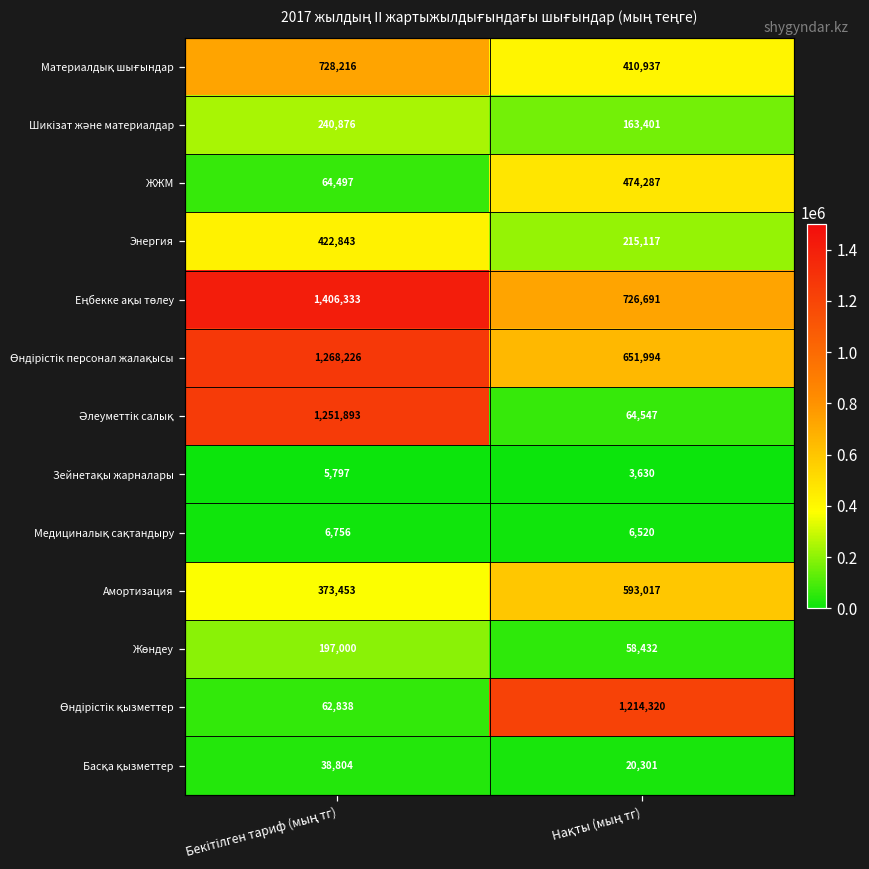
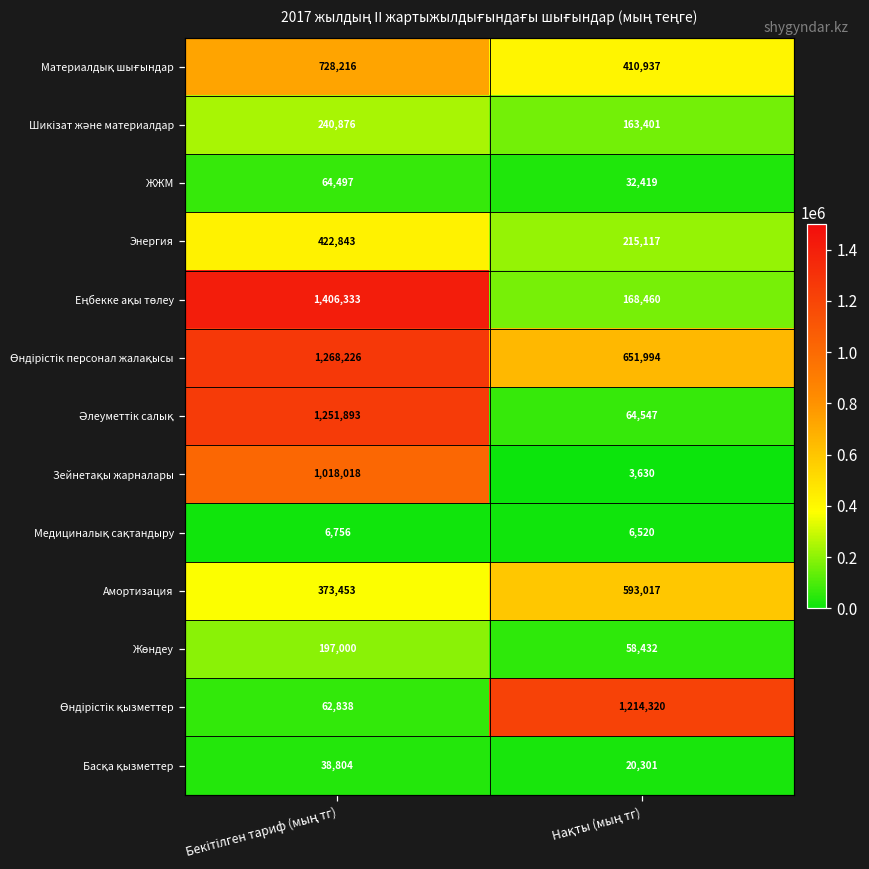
  {
    "Материалдық шығындар": {
      "Бекітілген тариф (мың тг)": "728,216",
      "Нақты (мың тг)": "410,937"
    },
    "Шикізат және материалдар": {
      "Бекітілген тариф (мың тг)": "240,876",
      "Нақты (мың тг)": "163,401"
    },
    "ЖЖМ": {
      "Бекітілген тариф (мың тг)": "64,497",
-     "Нақты (мың тг)": "474,287"
+     "Нақты (мың тг)": "32,419"
    },
    "Энергия": {
      "Бекітілген тариф (мың тг)": "422,843",
      "Нақты (мың тг)": "215,117"
    },
    "Еңбекке ақы төлеу": {
      "Бекітілген тариф (мың тг)": "1,406,333",
-     "Нақты (мың тг)": "726,691"
+     "Нақты (мың тг)": "168,460"
    },
    "Өндірістік персонал жалақысы": {
      "Бекітілген тариф (мың тг)": "1,268,226",
      "Нақты (мың тг)": "651,994"
    },
    "Әлеуметтік салық": {
      "Бекітілген тариф (мың тг)": "1,251,893",
      "Нақты (мың тг)": "64,547"
    },
    "Зейнетақы жарналары": {
-     "Бекітілген тариф (мың тг)": "5,797",
+     "Бекітілген тариф (мың тг)": "1,018,018",
      "Нақты (мың тг)": "3,630"
    },
    "Медициналық сақтандыру": {
      "Бекітілген тариф (мың тг)": "6,756",
      "Нақты (мың тг)": "6,520"
    },
    "Амортизация": {
      "Бекітілген тариф (мың тг)": "373,453",
      "Нақты (мың тг)": "593,017"
    },
    "Жөндеу": {
      "Бекітілген тариф (мың тг)": "197,000",
      "Нақты (мың тг)": "58,432"
    },
    "Өндірістік қызметтер": {
      "Бекітілген тариф (мың тг)": "62,838",
      "Нақты (мың тг)": "1,214,320"
    },
    "Басқа қызметтер": {
      "Бекітілген тариф (мың тг)": "38,804",
      "Нақты (мың тг)": "20,301"
    }
  }
